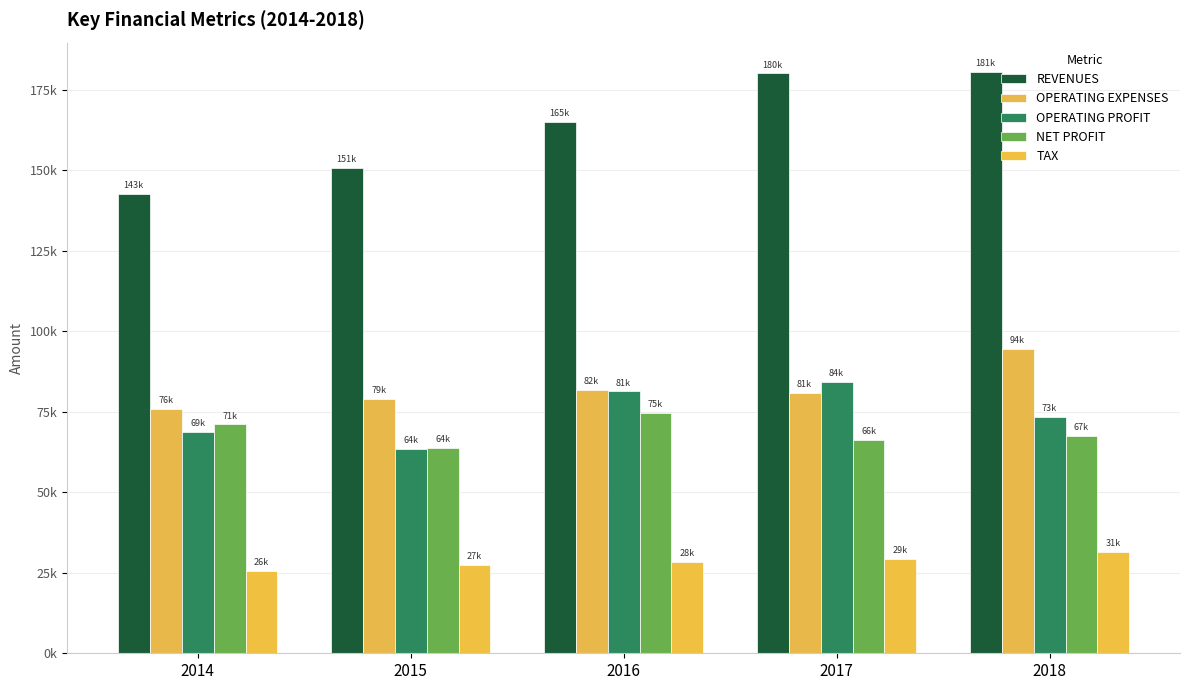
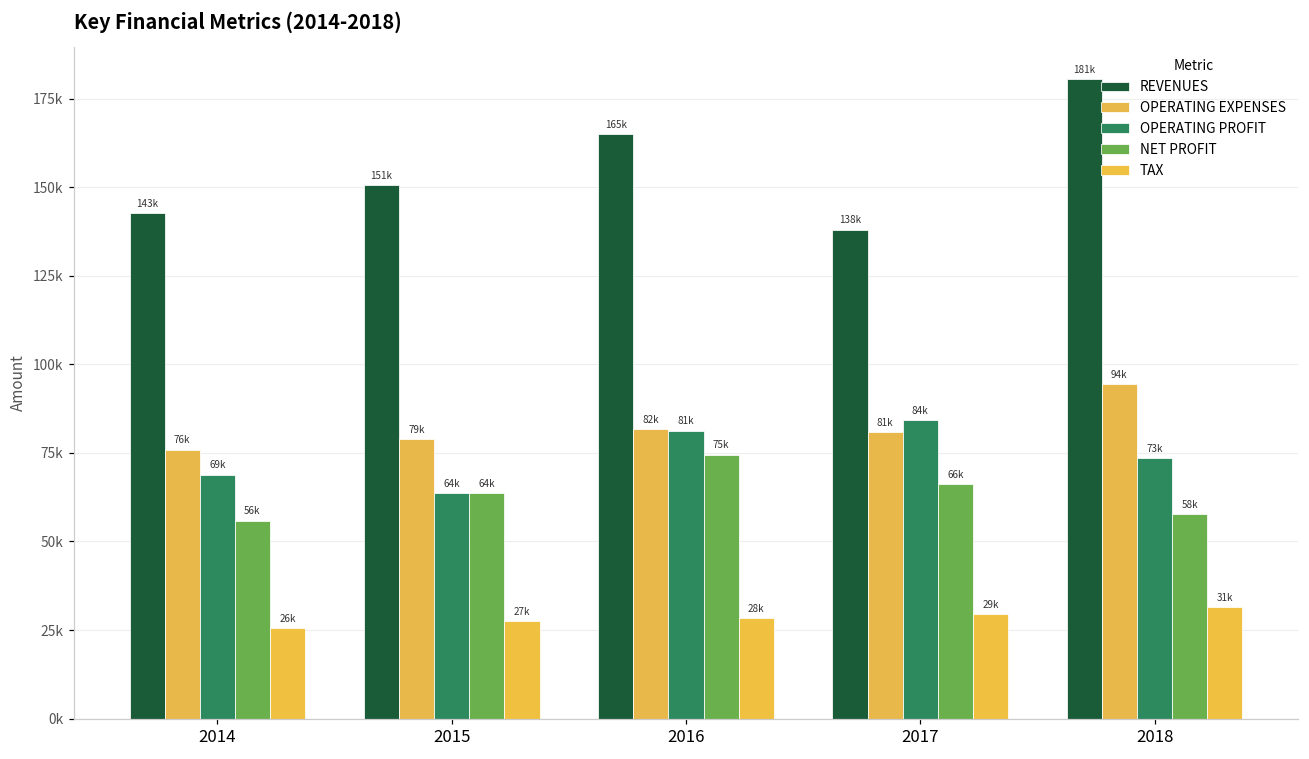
  {
    "REVENUES": {
      "2014": "143k",
      "2015": "151k",
      "2016": "165k",
-     "2017": "180k",
+     "2017": "138k",
      "2018": "181k"
    },
    "OPERATING PROFIT": {
      "2014": "69k",
      "2015": "64k",
      "2016": "81k",
      "2017": "84k",
      "2018": "73k"
    },
    "NET PROFIT": {
-     "2014": "71k",
+     "2014": "56k",
      "2015": "64k",
      "2016": "75k",
      "2017": "66k",
-     "2018": "67k"
+     "2018": "58k"
    }
  }
